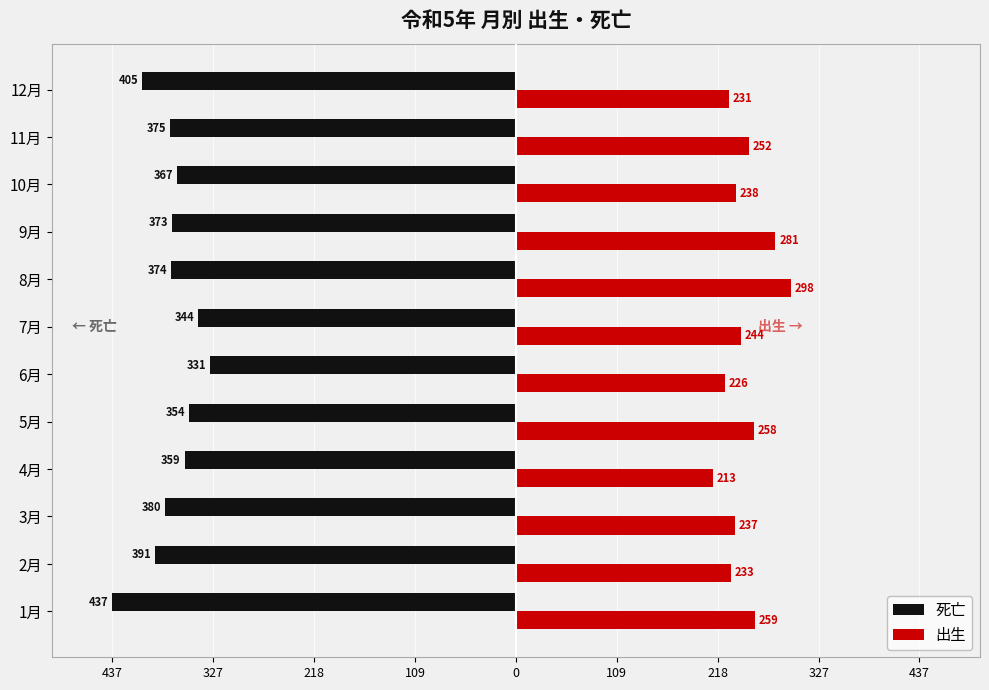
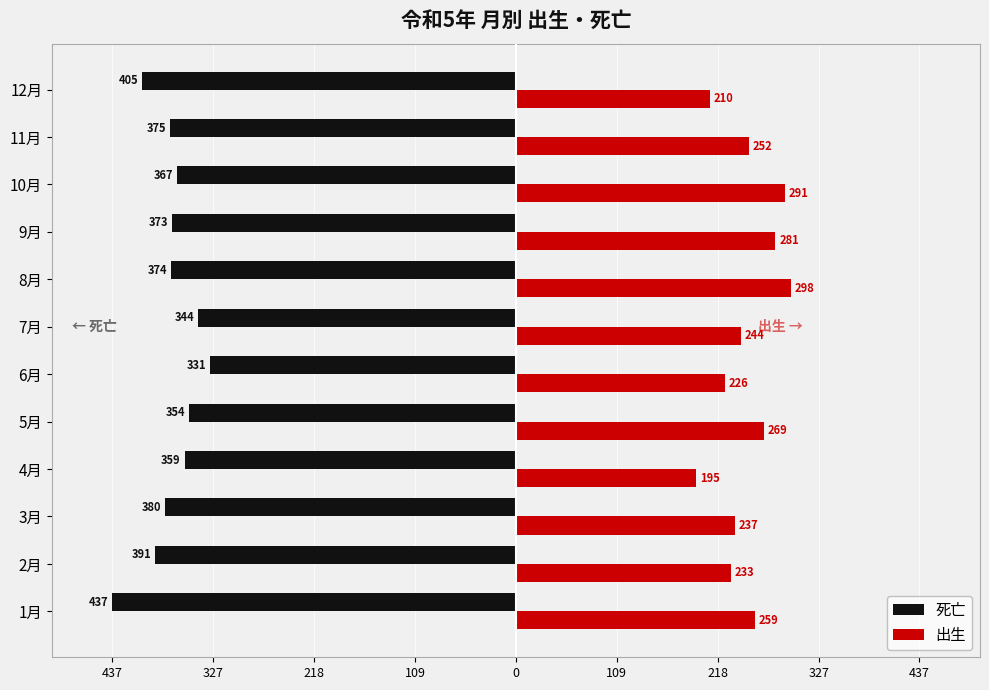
  {
    "出生": {
-     "12月": 231,
+     "12月": 210,
      "11月": 252,
-     "10月": 238,
+     "10月": 291,
      "9月": 281,
      "8月": 298,
      "7月": 244,
      "6月": 226,
-     "5月": 258,
-     "4月": 213,
+     "5月": 269,
+     "4月": 195,
      "3月": 237,
      "2月": 233,
      "1月": 259
    }
  }
